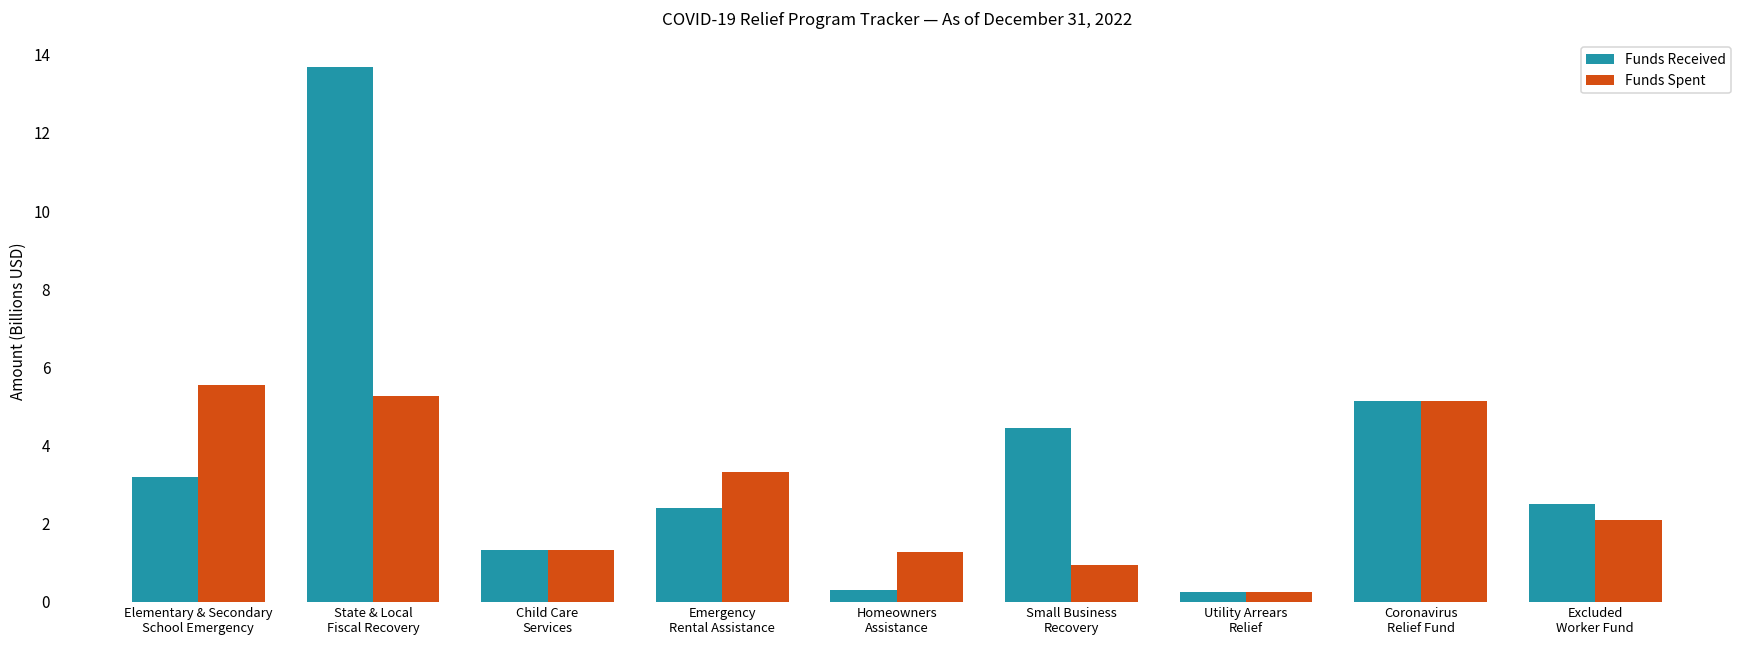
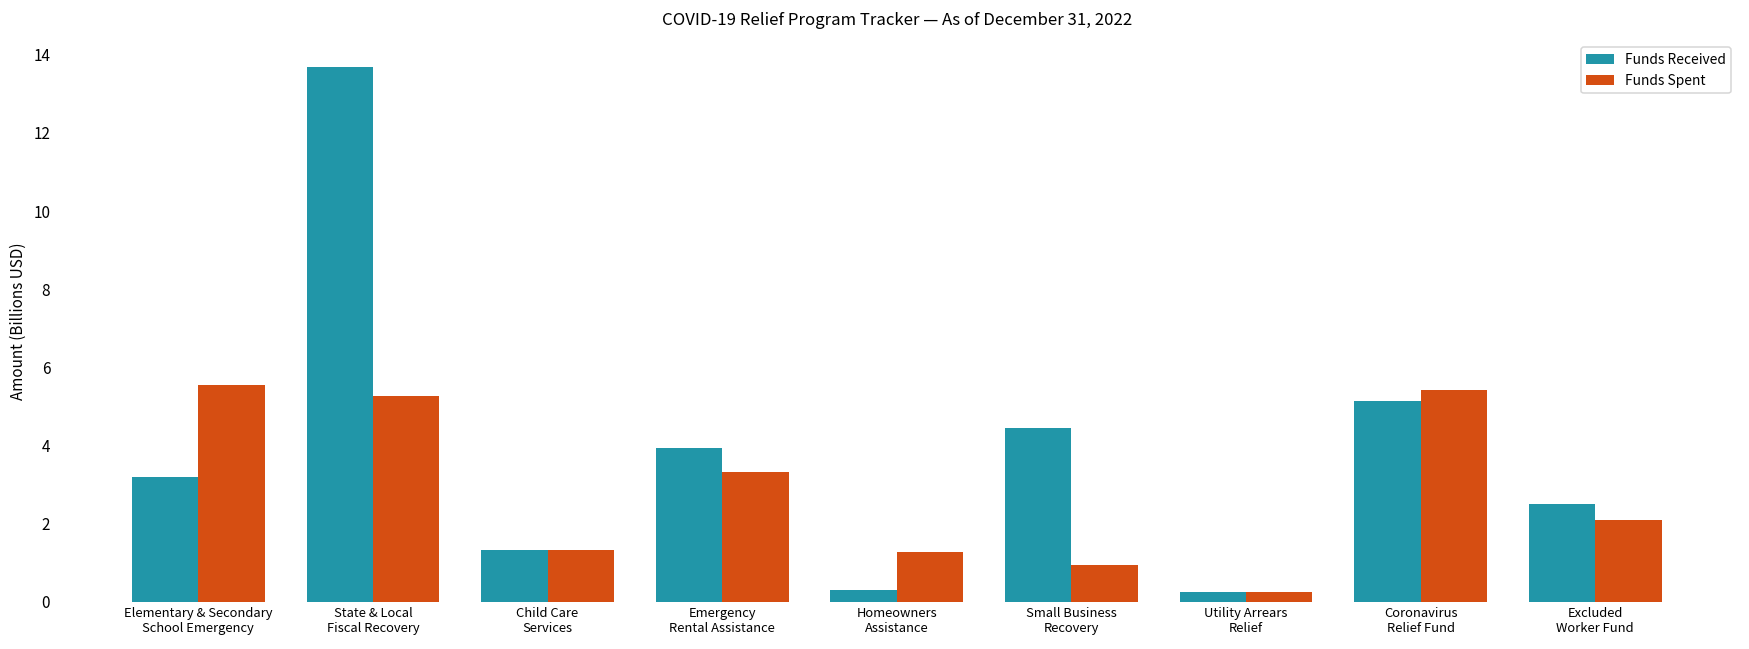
  {
    "Funds Received": {
      "Elementary & Secondary School Emergency": 3.2,
      "State & Local Fiscal Recovery": 13.7,
      "Child Care Services": 1.3,
-     "Emergency Rental Assistance": 2.4,
+     "Emergency Rental Assistance": 3.9,
      "Homeowners Assistance": 0.3,
      "Small Business Recovery": 4.4,
      "Utility Arrears Relief": 0.3,
      "Coronavirus Relief Fund": 5.1,
      "Excluded Worker Fund": 2.5
    },
    "Funds Spent": {
      "Elementary & Secondary School Emergency": 5.5,
      "State & Local Fiscal Recovery": 5.3,
      "Child Care Services": 1.3,
      "Emergency Rental Assistance": 3.3,
      "Homeowners Assistance": 1.3,
      "Small Business Recovery": 0.9,
      "Utility Arrears Relief": 0.2,
-     "Coronavirus Relief Fund": 5.1,
+     "Coronavirus Relief Fund": 5.4,
      "Excluded Worker Fund": 2.1
    }
  }
